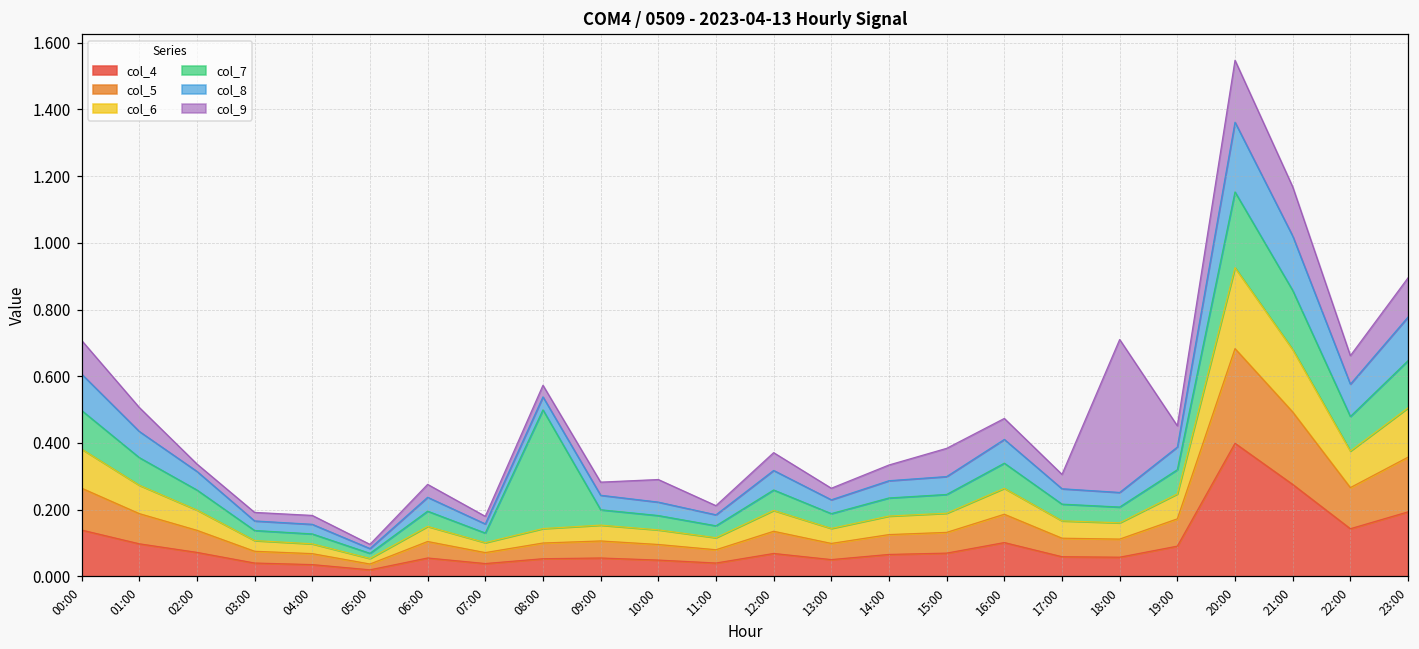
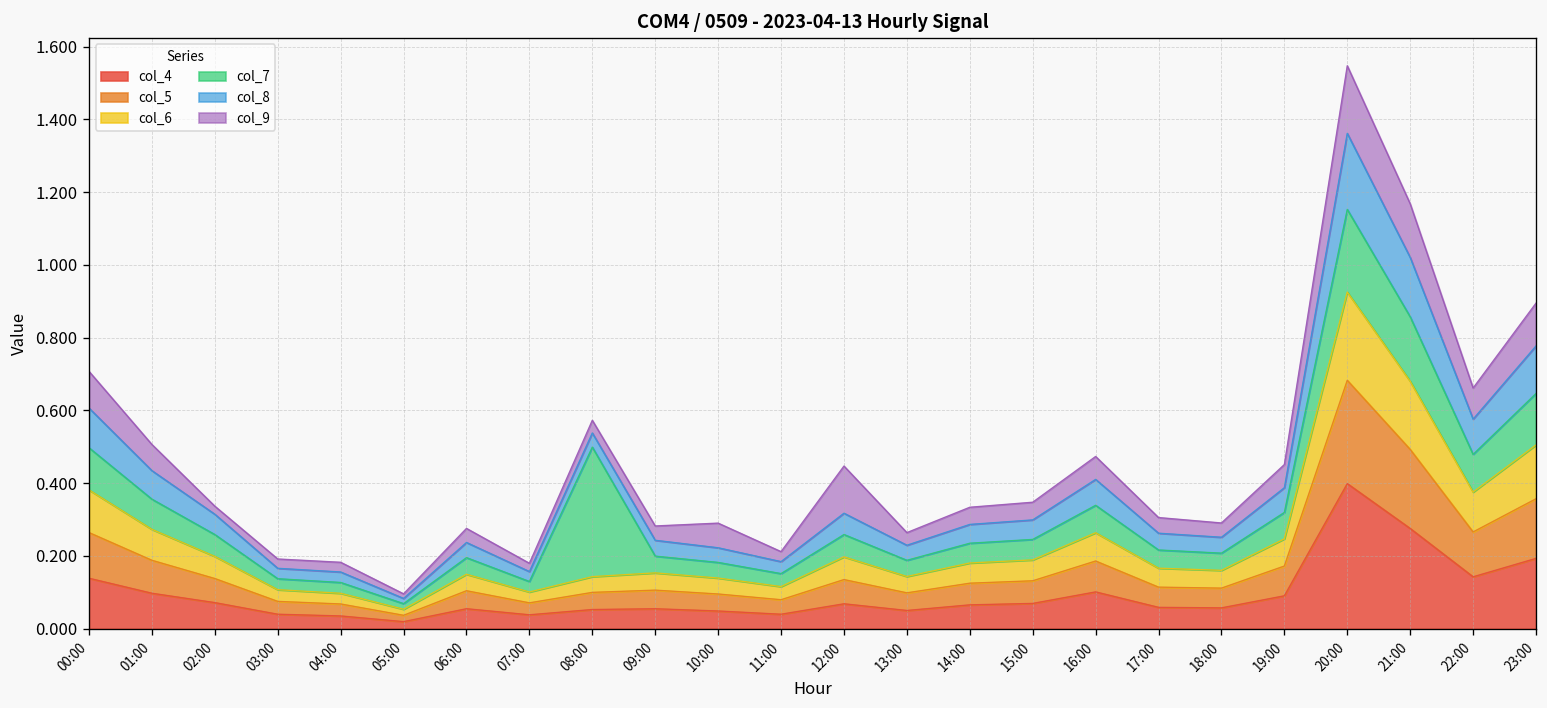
  {
    "col_6": {
      "00:00": 0.12,
      "01:00": 0.09,
      "02:00": 0.06,
      "03:00": 0.03,
      "04:00": 0.03,
      "05:00": 0.02,
      "06:00": 0.05,
      "07:00": 0.03,
      "08:00": 0.04,
      "09:00": 0.05,
      "10:00": 0.04,
      "11:00": 0.04,
      "12:00": 0.06,
      "13:00": 0.04,
      "14:00": 0.06,
      "15:00": 0.06,
      "16:00": 0.08,
      "17:00": 0.05,
      "18:00": 0.05,
      "19:00": 0.07,
      "20:00": 0.24,
      "21:00": 0.19,
      "22:00": 0.11,
      "23:00": 0.15
    },
    "col_7": {
      "00:00": 0.12,
      "01:00": 0.08,
      "02:00": 0.06,
      "03:00": 0.03,
      "04:00": 0.03,
      "05:00": 0.02,
      "06:00": 0.05,
      "07:00": 0.03,
      "08:00": 0.36,
      "09:00": 0.05,
      "10:00": 0.04,
      "11:00": 0.04,
      "12:00": 0.06,
      "13:00": 0.04,
      "14:00": 0.05,
      "15:00": 0.06,
      "16:00": 0.08,
      "17:00": 0.05,
      "18:00": 0.05,
      "19:00": 0.07,
      "20:00": 0.23,
      "21:00": 0.18,
      "22:00": 0.10,
      "23:00": 0.14
    },
    "col_8": {
      "00:00": 0.11,
      "01:00": 0.08,
      "02:00": 0.06,
      "03:00": 0.03,
      "04:00": 0.03,
      "05:00": 0.01,
      "06:00": 0.04,
      "07:00": 0.03,
      "08:00": 0.04,
      "09:00": 0.04,
      "10:00": 0.04,
      "11:00": 0.03,
      "12:00": 0.06,
      "13:00": 0.04,
      "14:00": 0.05,
      "15:00": 0.05,
      "16:00": 0.07,
      "17:00": 0.05,
      "18:00": 0.04,
      "19:00": 0.07,
      "20:00": 0.21,
      "21:00": 0.16,
      "22:00": 0.10,
      "23:00": 0.13
    },
    "col_9": {
      "00:00": 0.10,
      "01:00": 0.07,
      "02:00": 0.02,
      "03:00": 0.03,
      "04:00": 0.03,
      "05:00": 0.01,
      "06:00": 0.04,
      "07:00": 0.02,
      "08:00": 0.03,
      "09:00": 0.04,
      "10:00": 0.07,
      "11:00": 0.03,
-     "12:00": 0.05,
+     "12:00": 0.13,
      "13:00": 0.03,
      "14:00": 0.05,
-     "15:00": 0.08,
+     "15:00": 0.05,
      "16:00": 0.06,
      "17:00": 0.04,
-     "18:00": 0.46,
+     "18:00": 0.04,
      "19:00": 0.06,
      "20:00": 0.19,
      "21:00": 0.15,
      "22:00": 0.09,
      "23:00": 0.12
    }
  }
